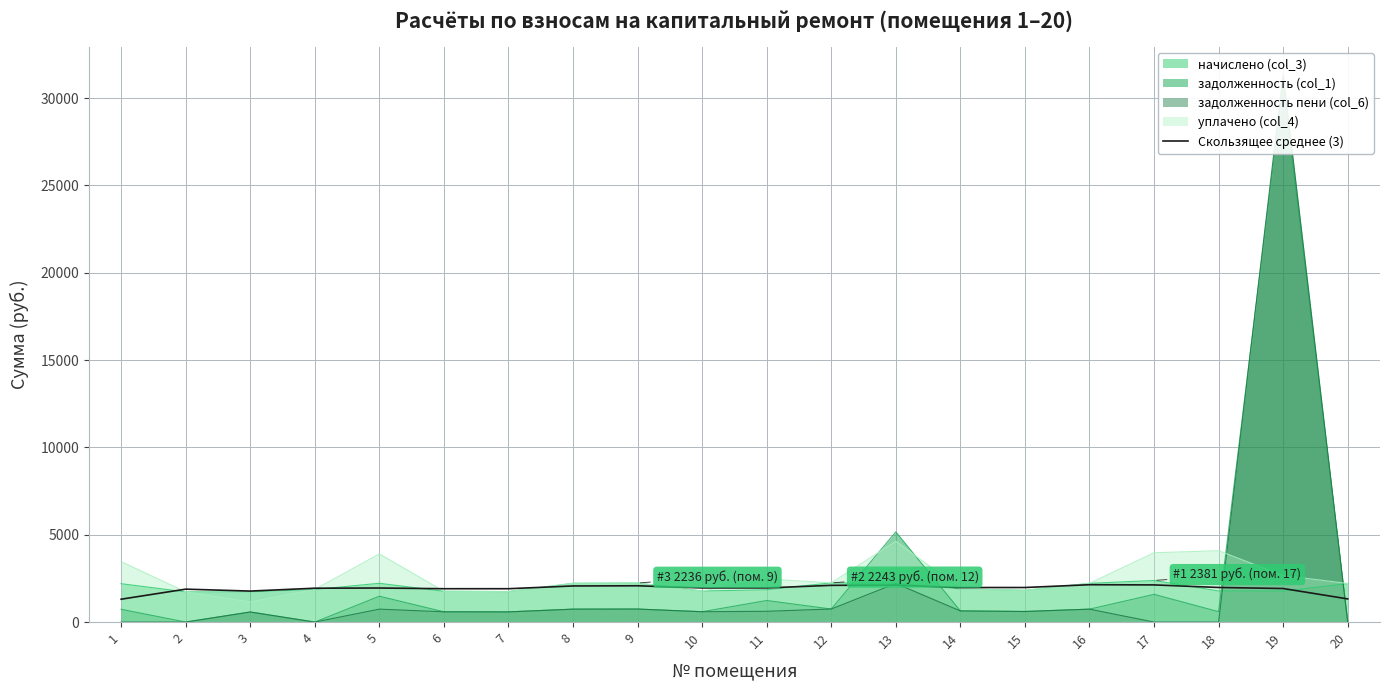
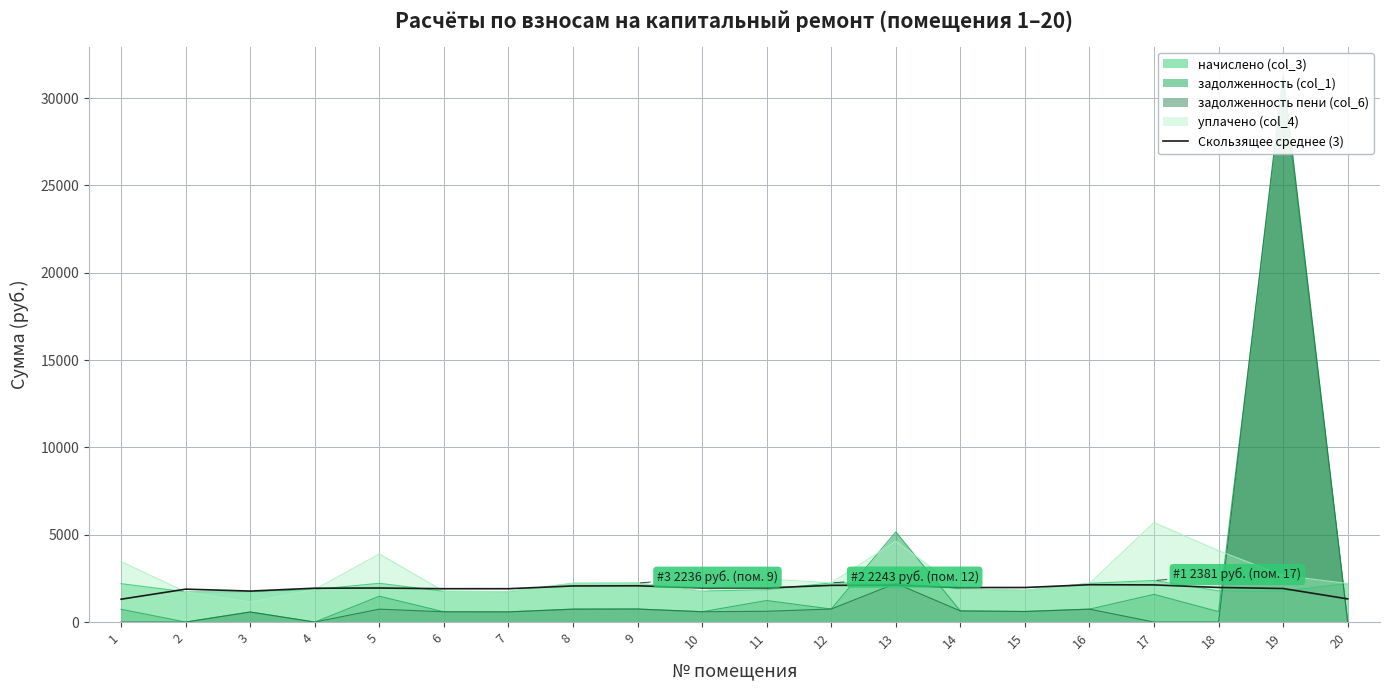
  {
    "уплачено (col_4)": {
      "1": 3500,
      "3": 1100,
      "5": 3900,
      "13": 4600,
-     "17": 4000,
+     "17": 5700,
      "18": 4100
    },
    "Скользящее среднее (3)": {
      "1": 1300,
      "2": 1900,
      "5": 1900,
      "6": 1900,
      "7": 1900,
      "8": 2100,
      "9": 2100,
      "10": 2000,
      "15": 2000,
      "17": 2100,
      "18": 2000,
      "20": 1300
    }
  }
